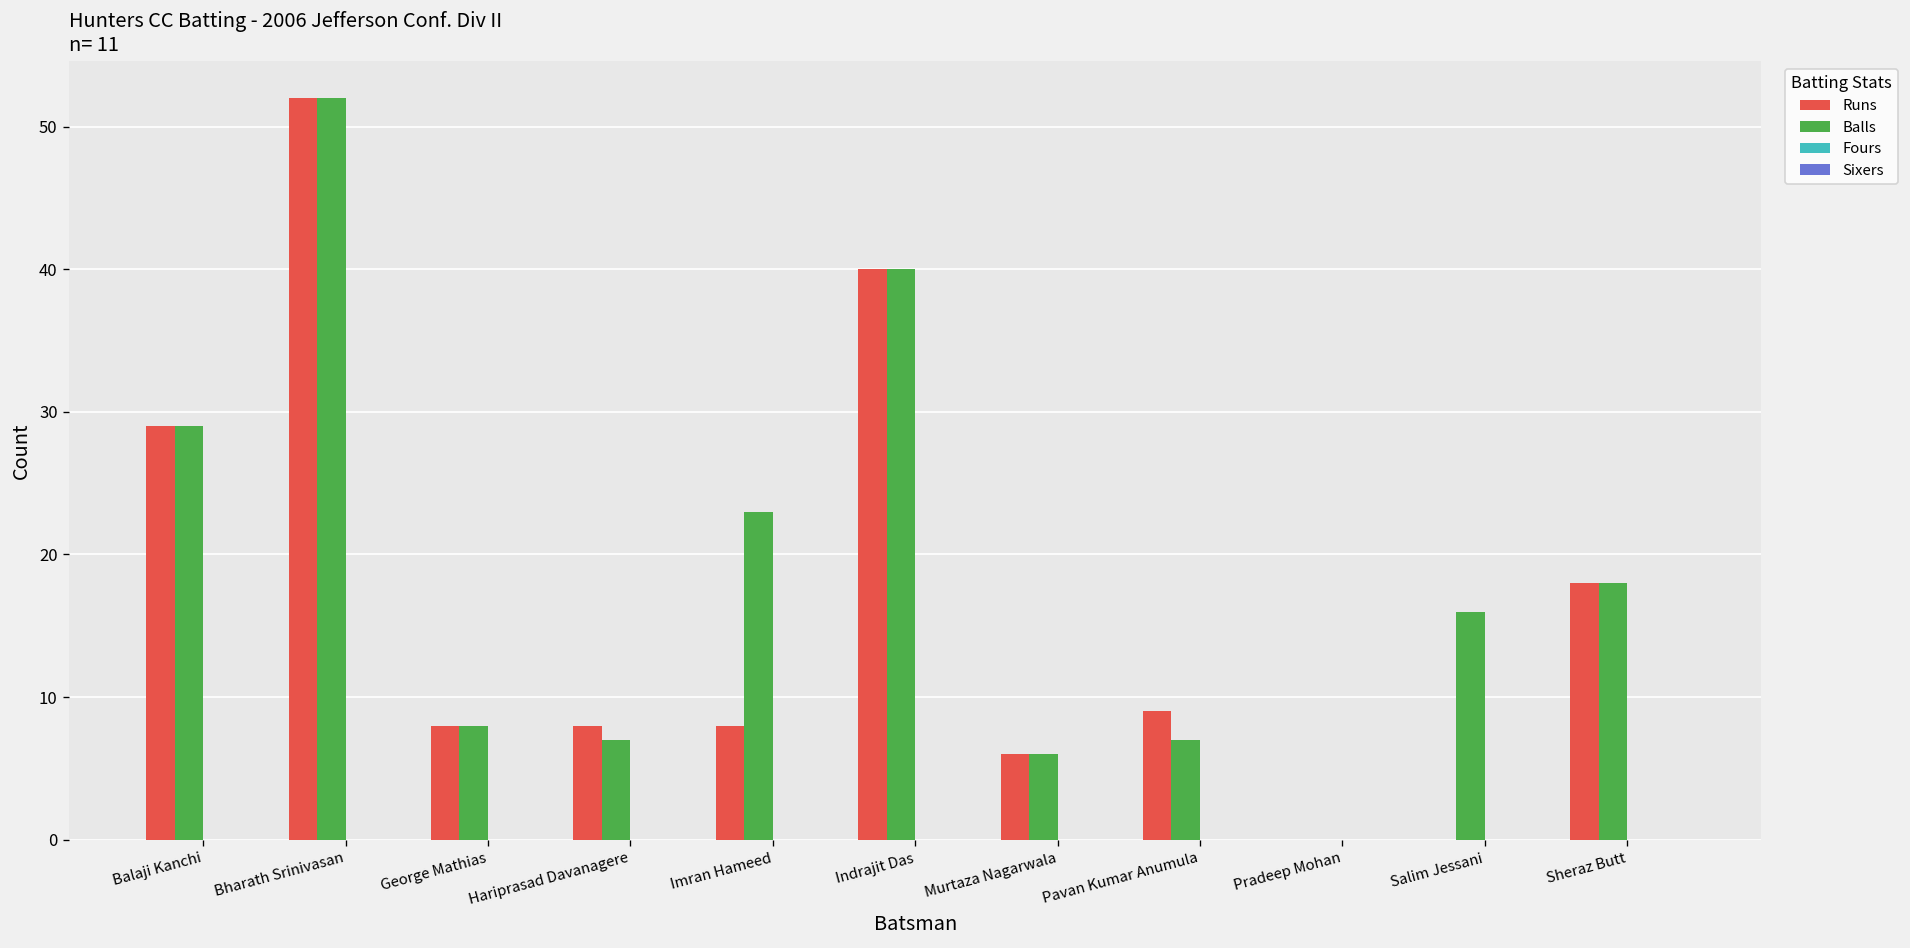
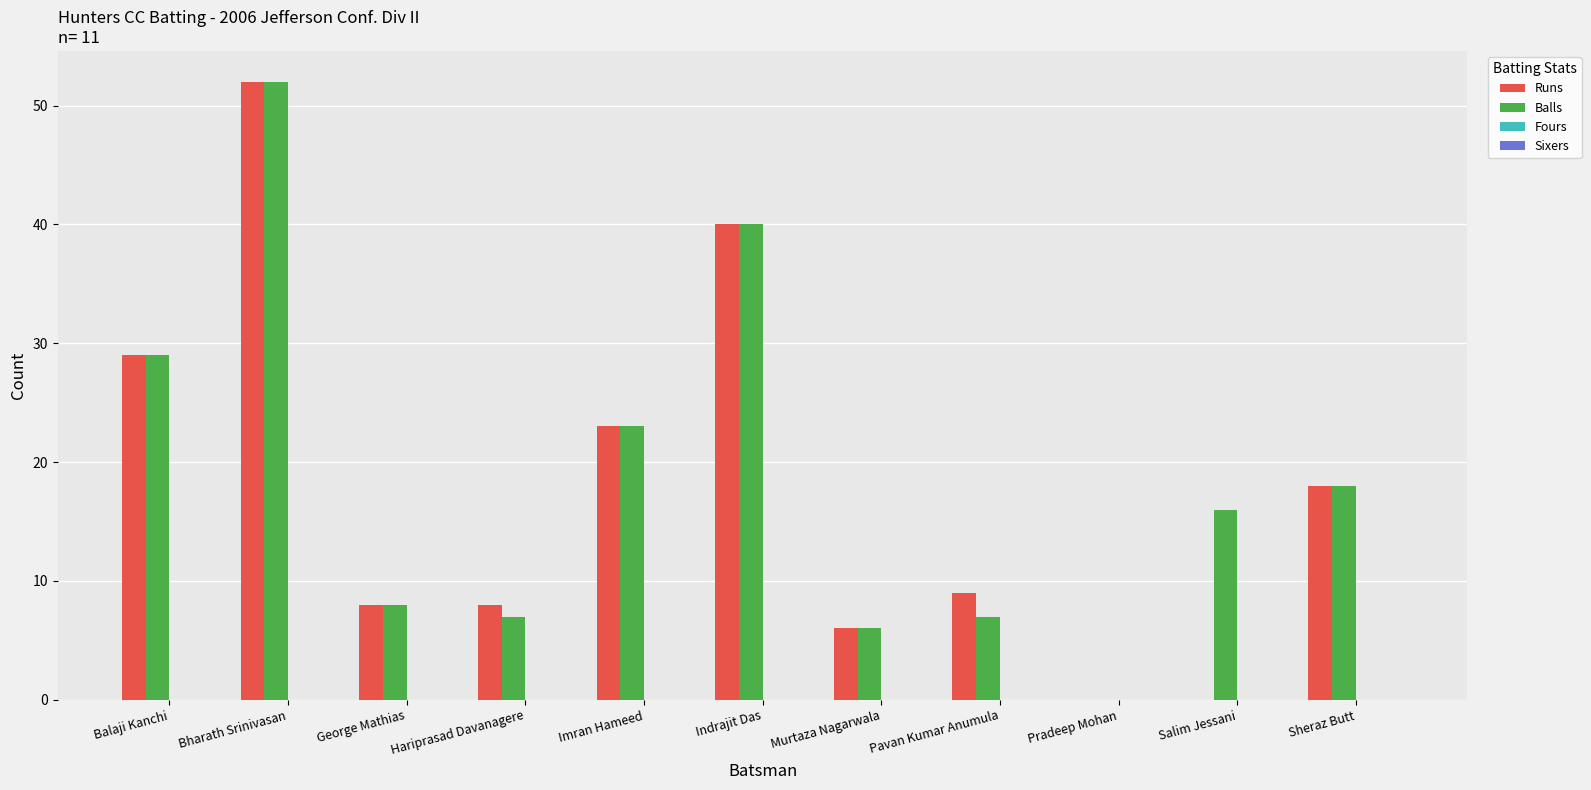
  {
    "Runs": {
      "Balaji Kanchi": 29,
      "Bharath Srinivasan": 52,
      "George Mathias": 8,
      "Hariprasad Davanagere": 8,
-     "Imran Hameed": 8,
+     "Imran Hameed": 23,
      "Indrajit Das": 40,
      "Murtaza Nagarwala": 6,
      "Pavan Kumar Anumula": 9,
      "Pradeep Mohan": 0,
      "Salim Jessani": 0,
      "Sheraz Butt": 18
    },
    "Balls": {
      "Balaji Kanchi": 29,
      "Bharath Srinivasan": 52,
      "George Mathias": 8,
      "Hariprasad Davanagere": 7,
      "Imran Hameed": 23,
      "Indrajit Das": 40,
      "Murtaza Nagarwala": 6,
      "Pavan Kumar Anumula": 7,
      "Pradeep Mohan": 0,
      "Salim Jessani": 16,
      "Sheraz Butt": 18
    },
    "Fours": {
      "Balaji Kanchi": 0,
      "Bharath Srinivasan": 0,
      "George Mathias": 0,
      "Hariprasad Davanagere": 0,
      "Imran Hameed": 0,
      "Indrajit Das": 0,
      "Murtaza Nagarwala": 0,
      "Pavan Kumar Anumula": 0,
      "Pradeep Mohan": 0,
      "Salim Jessani": 0,
      "Sheraz Butt": 0
    },
    "Sixers": {
      "Balaji Kanchi": 0,
      "Bharath Srinivasan": 0,
      "George Mathias": 0,
      "Hariprasad Davanagere": 0,
      "Imran Hameed": 0,
      "Indrajit Das": 0,
      "Murtaza Nagarwala": 0,
      "Pavan Kumar Anumula": 0,
      "Pradeep Mohan": 0,
      "Salim Jessani": 0,
      "Sheraz Butt": 0
    }
  }
